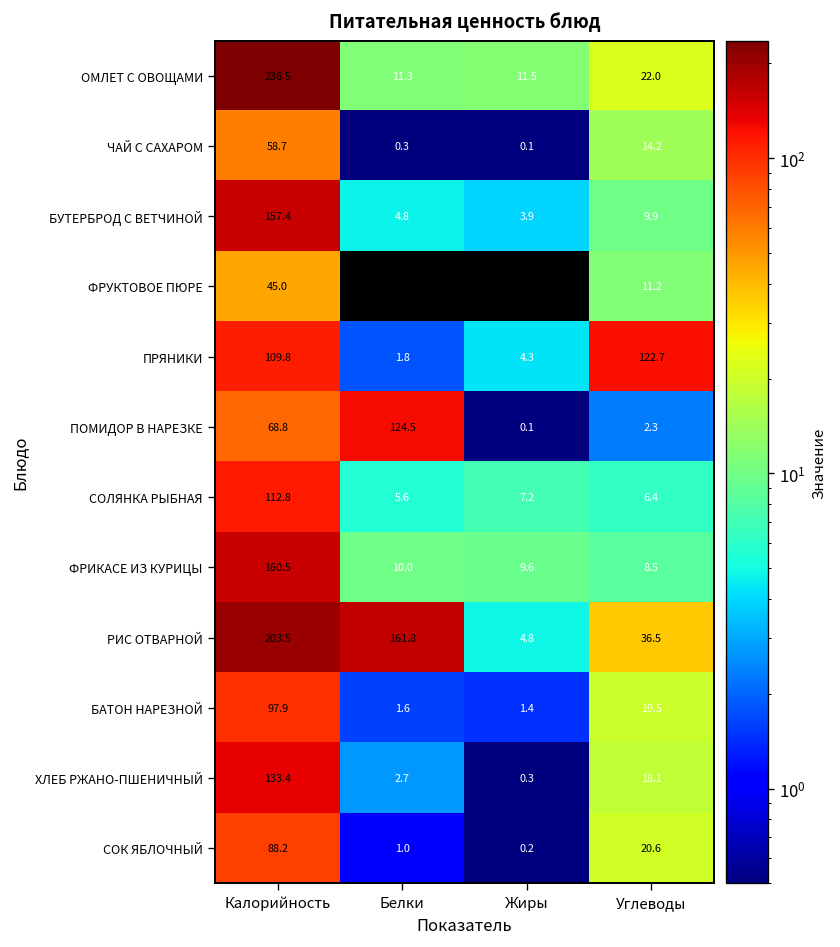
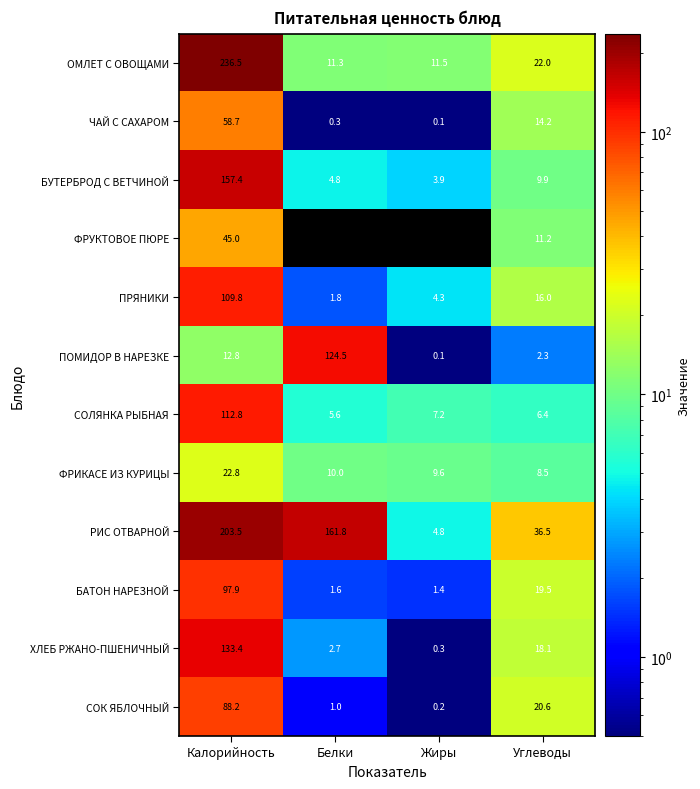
  {
    "ОМЛЕТ С ОВОЩАМИ": {
      "Калорийность": 236.5,
      "Белки": 11.3,
      "Жиры": 11.5,
      "Углеводы": 22.0
    },
    "ЧАЙ С САХАРОМ": {
      "Калорийность": 58.7,
      "Белки": 0.3,
      "Жиры": 0.1,
      "Углеводы": 14.2
    },
    "БУТЕРБРОД С ВЕТЧИНОЙ": {
      "Калорийность": 157.4,
      "Белки": 4.8,
      "Жиры": 3.9,
      "Углеводы": 9.9
    },
    "ФРУКТОВОЕ ПЮРЕ": {
      "Калорийность": 45.0,
      "Углеводы": 11.2
    },
    "ПРЯНИКИ": {
      "Калорийность": 109.8,
      "Белки": 1.8,
      "Жиры": 4.3,
-     "Углеводы": 122.7
+     "Углеводы": 16.0
    },
    "ПОМИДОР В НАРЕЗКЕ": {
-     "Калорийность": 68.8,
+     "Калорийность": 12.8,
      "Белки": 124.5,
      "Жиры": 0.1,
      "Углеводы": 2.3
    },
    "СОЛЯНКА РЫБНАЯ": {
      "Калорийность": 112.8,
      "Белки": 5.6,
      "Жиры": 7.2,
      "Углеводы": 6.4
    },
    "ФРИКАСЕ ИЗ КУРИЦЫ": {
-     "Калорийность": 160.5,
+     "Калорийность": 22.8,
      "Белки": 10.0,
      "Жиры": 9.6,
      "Углеводы": 8.5
    },
    "РИС ОТВАРНОЙ": {
      "Калорийность": 203.5,
      "Белки": 161.8,
      "Жиры": 4.8,
      "Углеводы": 36.5
    },
    "БАТОН НАРЕЗНОЙ": {
      "Калорийность": 97.9,
      "Белки": 1.6,
      "Жиры": 1.4,
      "Углеводы": 19.5
    },
    "ХЛЕБ РЖАНО-ПШЕНИЧНЫЙ": {
      "Калорийность": 133.4,
      "Белки": 2.7,
      "Жиры": 0.3,
      "Углеводы": 18.1
    },
    "СОК ЯБЛОЧНЫЙ": {
      "Калорийность": 88.2,
      "Белки": 1.0,
      "Жиры": 0.2,
      "Углеводы": 20.6
    }
  }
